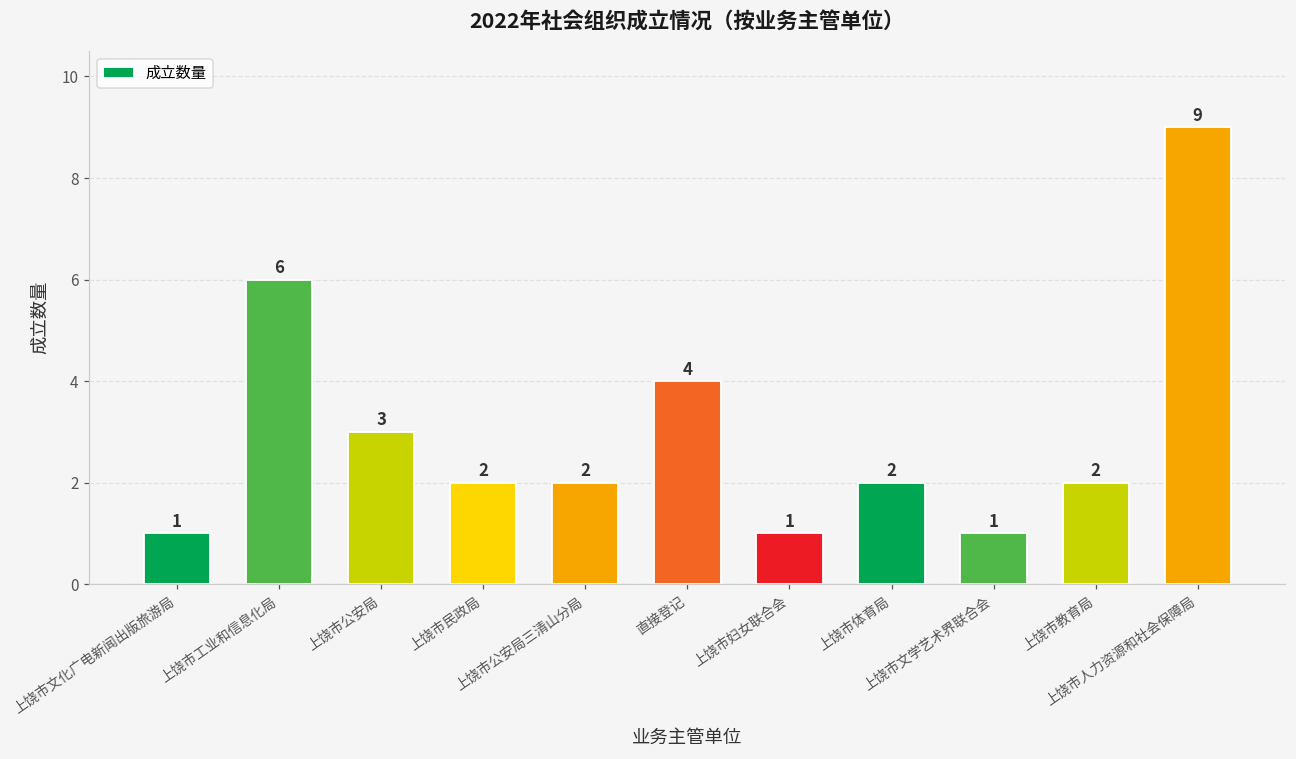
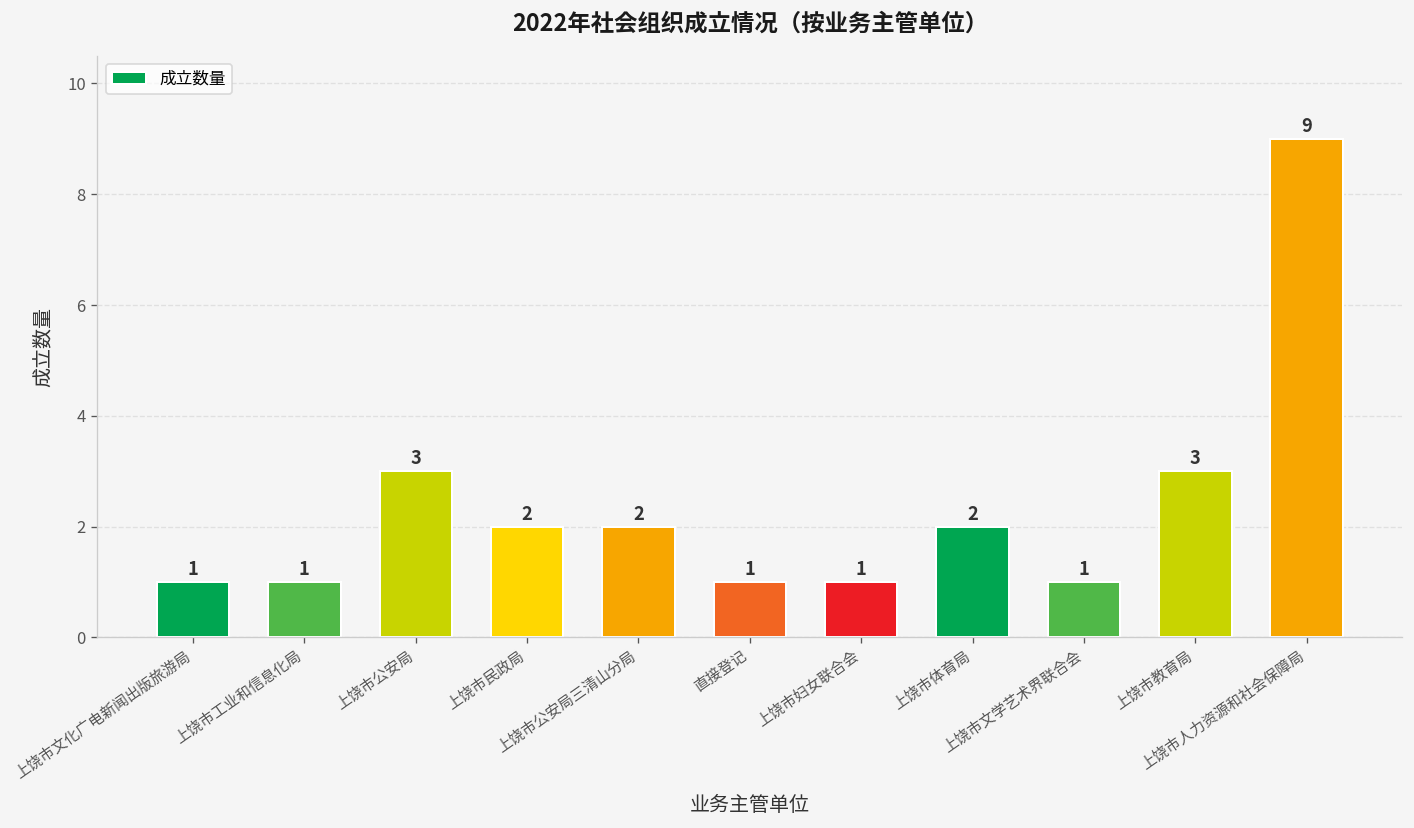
  {
    "上饶市文化广电新闻出版旅游局": 1,
-   "上饶市工业和信息化局": 6,
+   "上饶市工业和信息化局": 1,
    "上饶市公安局": 3,
    "上饶市民政局": 2,
    "上饶市公安局三清山分局": 2,
-   "直接登记": 4,
+   "直接登记": 1,
    "上饶市妇女联合会": 1,
    "上饶市体育局": 2,
    "上饶市文学艺术界联合会": 1,
-   "上饶市教育局": 2,
+   "上饶市教育局": 3,
    "上饶市人力资源和社会保障局": 9
  }
